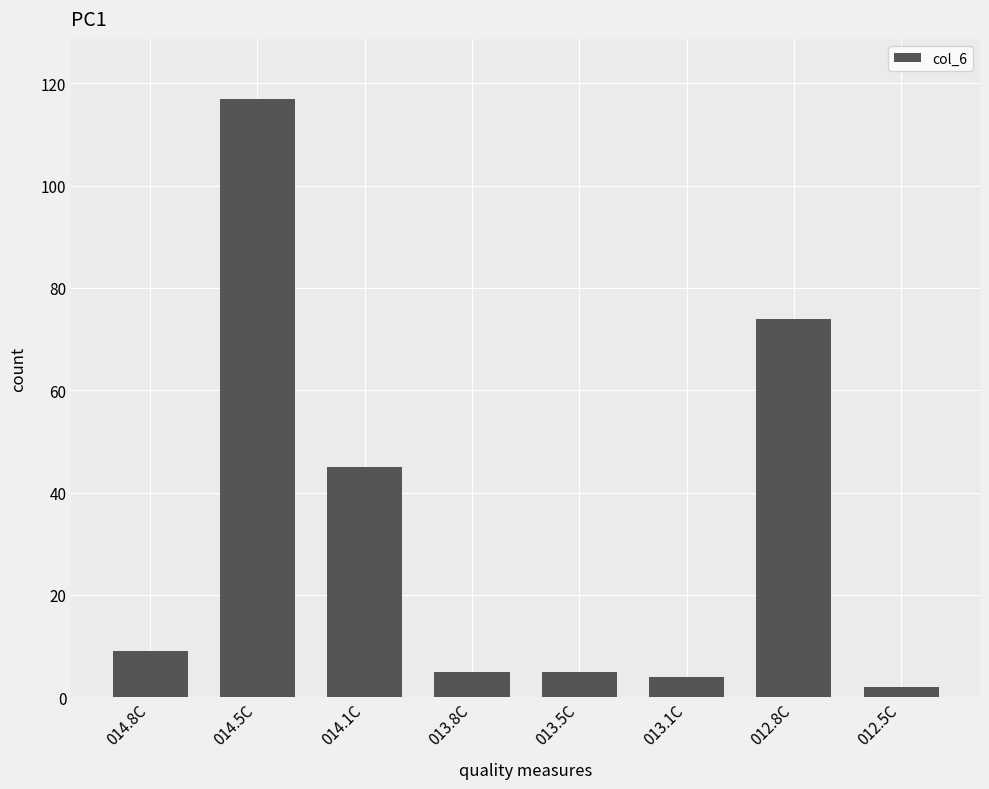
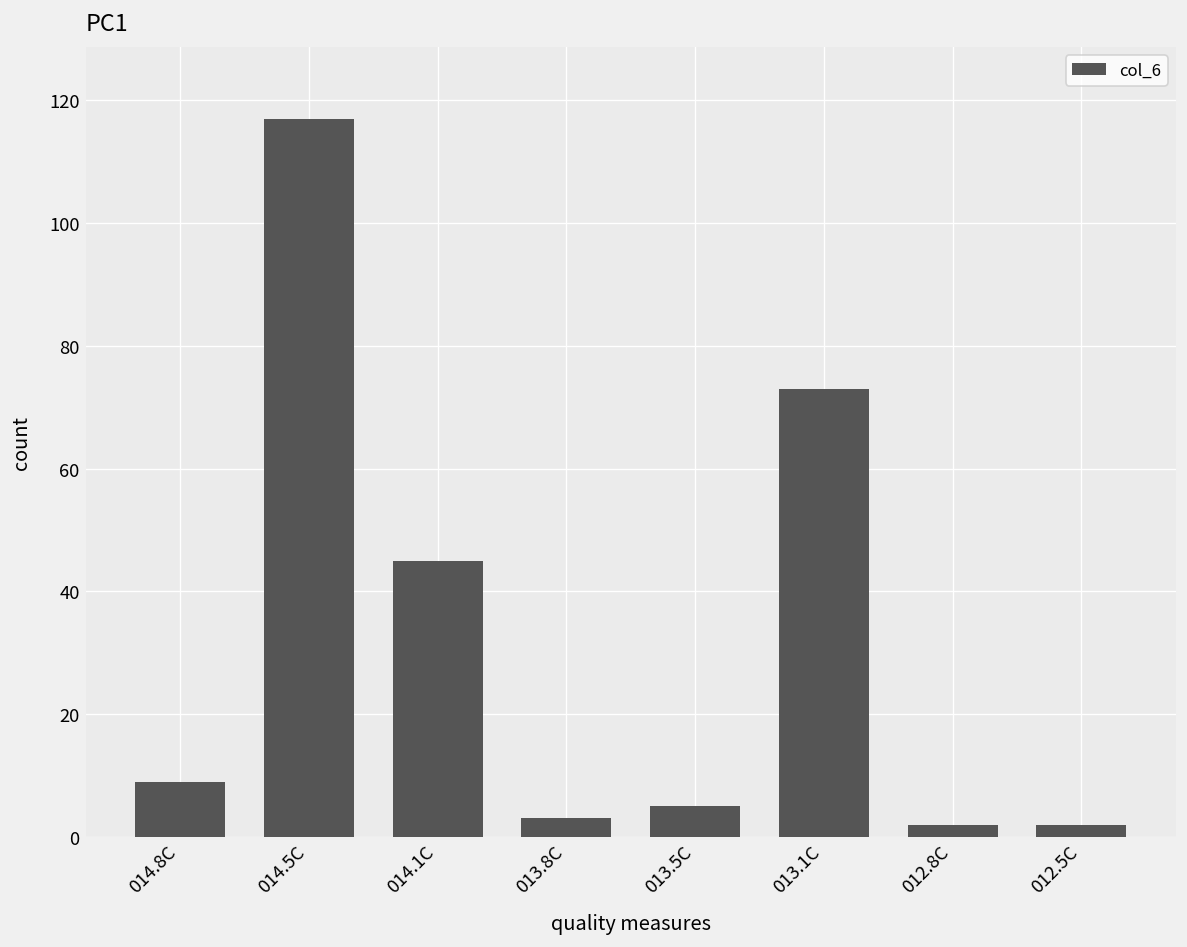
  {
    "014.8C": 9,
    "014.5C": 117,
    "014.1C": 45,
-   "013.8C": 5,
+   "013.8C": 3,
    "013.5C": 5,
-   "013.1C": 4,
-   "012.8C": 74,
+   "013.1C": 73,
+   "012.8C": 2,
    "012.5C": 2
  }
